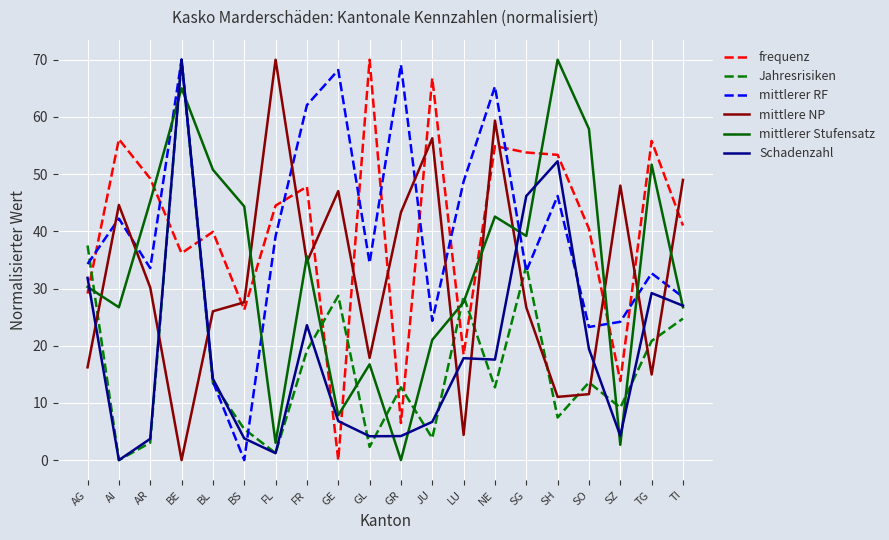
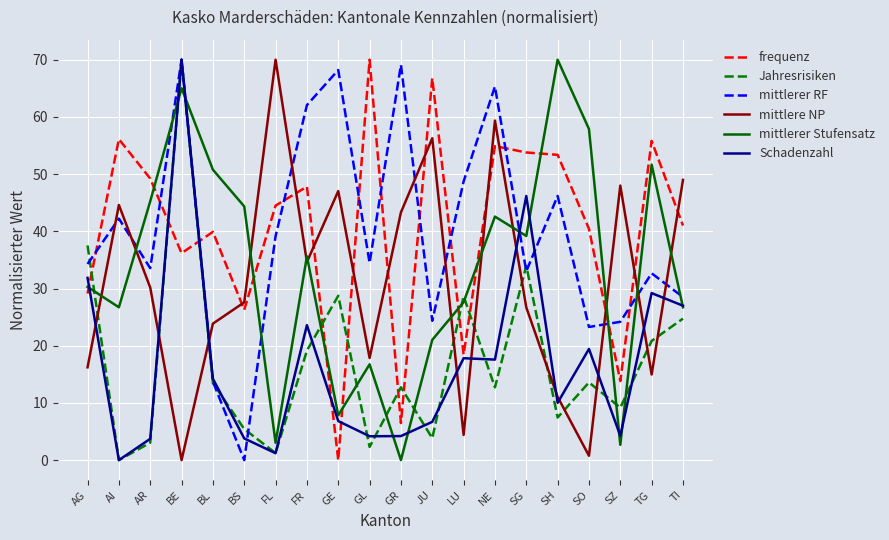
  {
    "frequenz": {
      "AG": 29,
      "AI": 56,
      "AR": 49,
      "BE": 36,
      "BL": 40,
      "BS": 26,
      "FL": 44,
      "FR": 48,
      "GE": 0,
      "GL": 70,
      "GR": 6,
      "JU": 67,
      "LU": 18,
      "NE": 55,
      "SG": 54,
      "SH": 53,
      "SO": 40,
      "SZ": 14,
      "TG": 56,
      "TI": 41
    },
    "mittlerer RF": {
      "AG": 34,
      "AI": 42,
      "AR": 34,
      "BS": 0,
      "FL": 39,
      "FR": 62,
      "GE": 68,
      "GL": 34,
      "GR": 69,
      "JU": 24,
      "LU": 49,
      "NE": 65,
      "SG": 33,
      "SH": 46,
      "SO": 23,
      "SZ": 24,
      "TG": 33,
      "TI": 29
    },
    "mittlere NP": {
      "AG": 16,
      "AI": 45,
      "AR": 30,
      "BE": 0,
-     "BL": 26,
+     "BL": 24,
      "BS": 28,
      "FL": 70,
      "FR": 35,
      "GE": 47,
      "GL": 18,
      "GR": 43,
      "JU": 56,
      "LU": 4,
      "NE": 59,
      "SG": 27,
      "SH": 11,
-     "SO": 12,
+     "SO": 1,
      "SZ": 48,
      "TG": 15,
      "TI": 49
    },
    "Schadenzahl": {
      "AG": 32,
      "AR": 4,
      "BL": 14,
      "BS": 4,
      "FR": 24,
      "GE": 7,
      "GL": 4,
      "GR": 4,
      "JU": 7,
      "LU": 18,
      "NE": 18,
      "SG": 46,
-     "SH": 52,
+     "SH": 10,
      "SO": 19,
      "SZ": 4,
      "TG": 29
    }
  }
